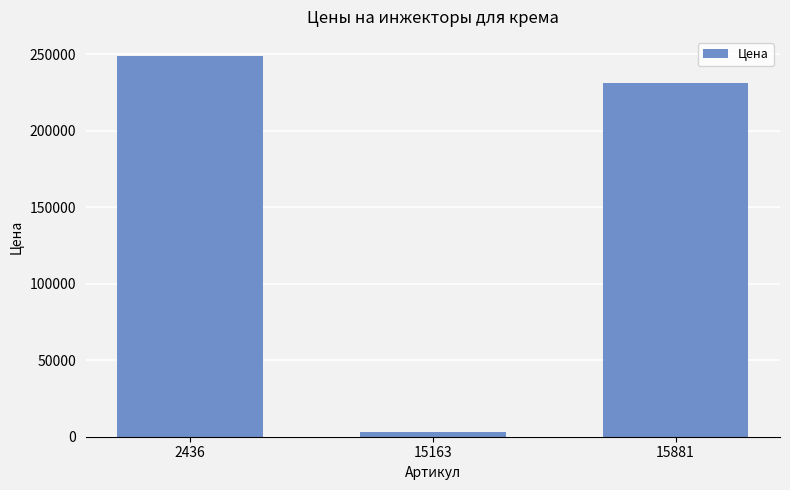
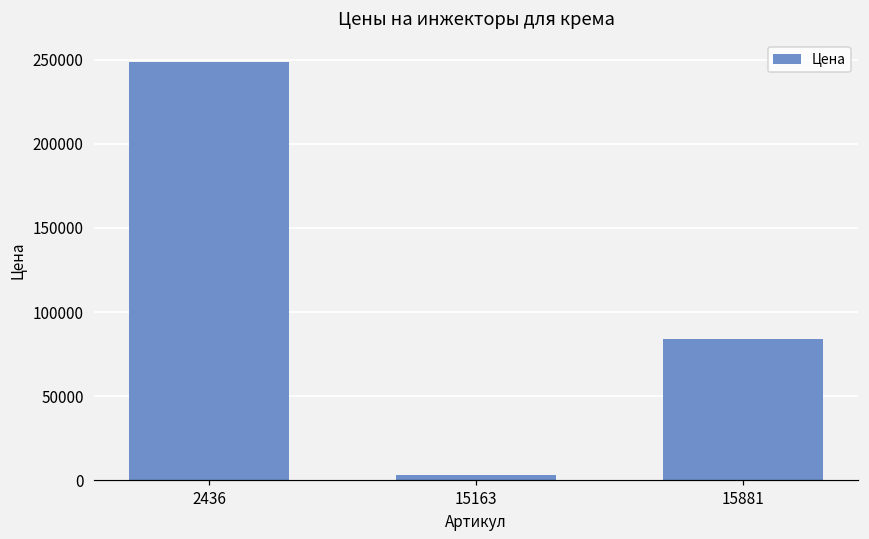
  {
    "2436": 249000,
    "15163": 3000,
-   "15881": 231000
+   "15881": 84000
  }
